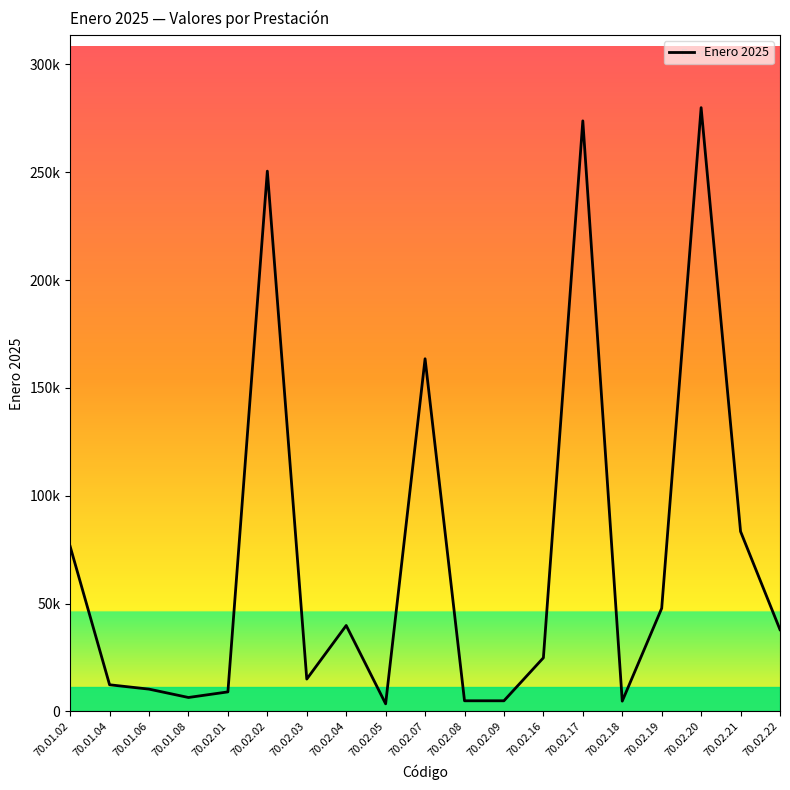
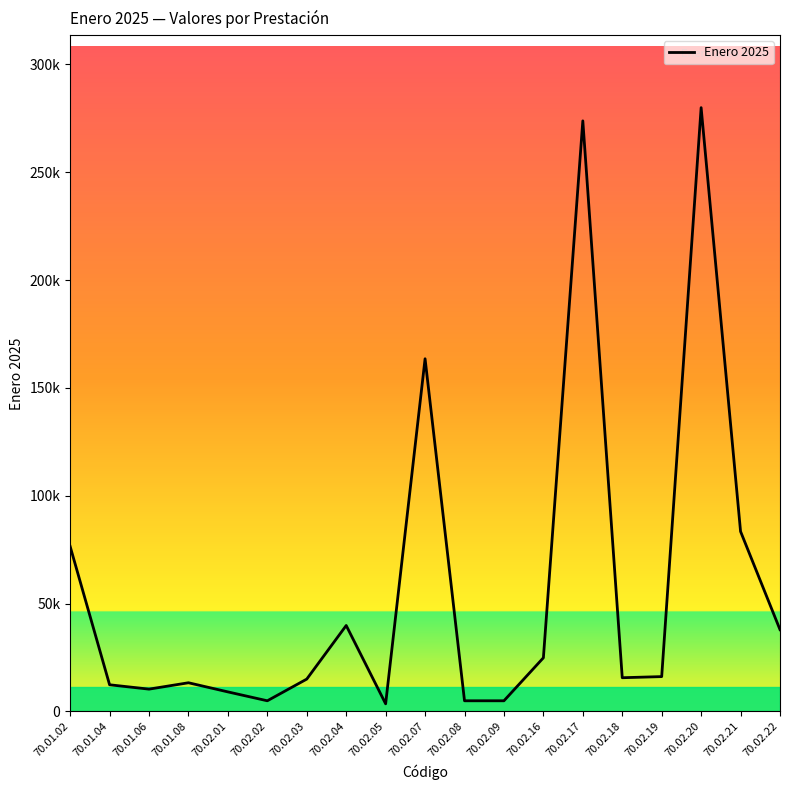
  {
    "Enero 2025": {
      "70.01.02": 77000,
-     "70.01.08": 6000,
+     "70.01.08": 13000,
      "70.02.01": 9000,
-     "70.02.02": 251000,
+     "70.02.02": 5000,
      "70.02.03": 15000,
      "70.02.04": 40000,
      "70.02.05": 4000,
      "70.02.07": 164000,
      "70.02.08": 5000,
      "70.02.09": 5000,
      "70.02.16": 25000,
      "70.02.17": 274000,
-     "70.02.18": 5000,
-     "70.02.19": 48000,
+     "70.02.18": 16000,
+     "70.02.19": 16000,
      "70.02.20": 280000,
      "70.02.21": 83000,
      "70.02.22": 38000
    }
  }
